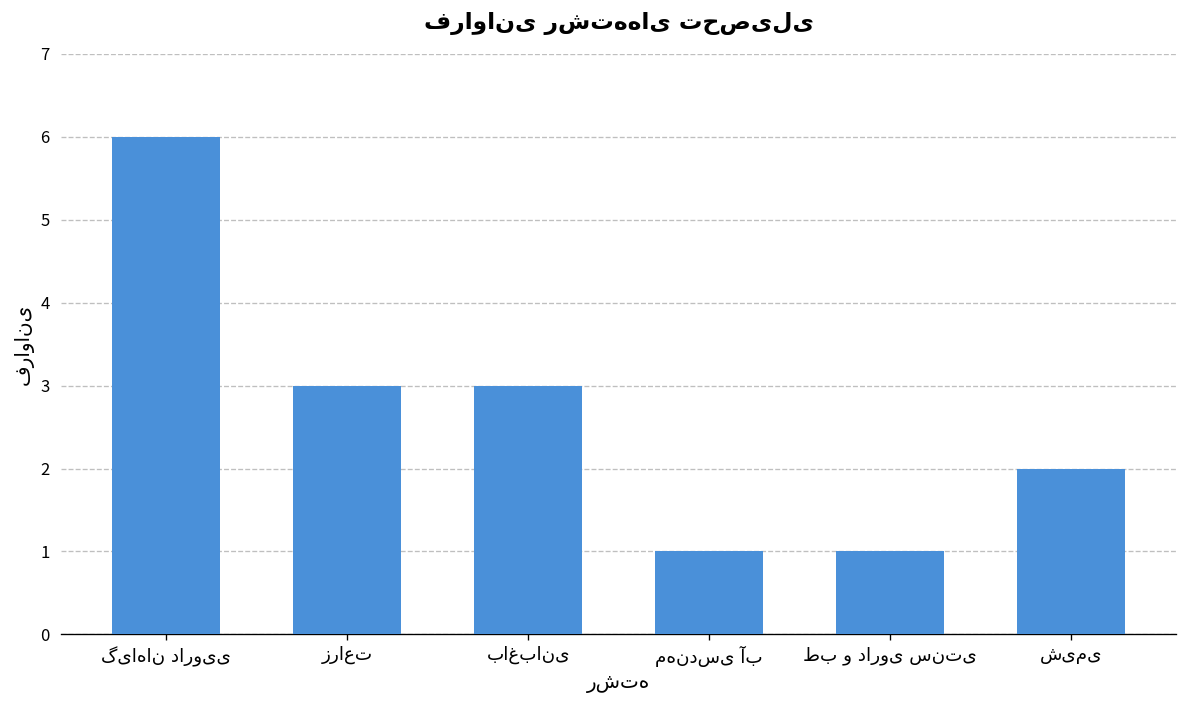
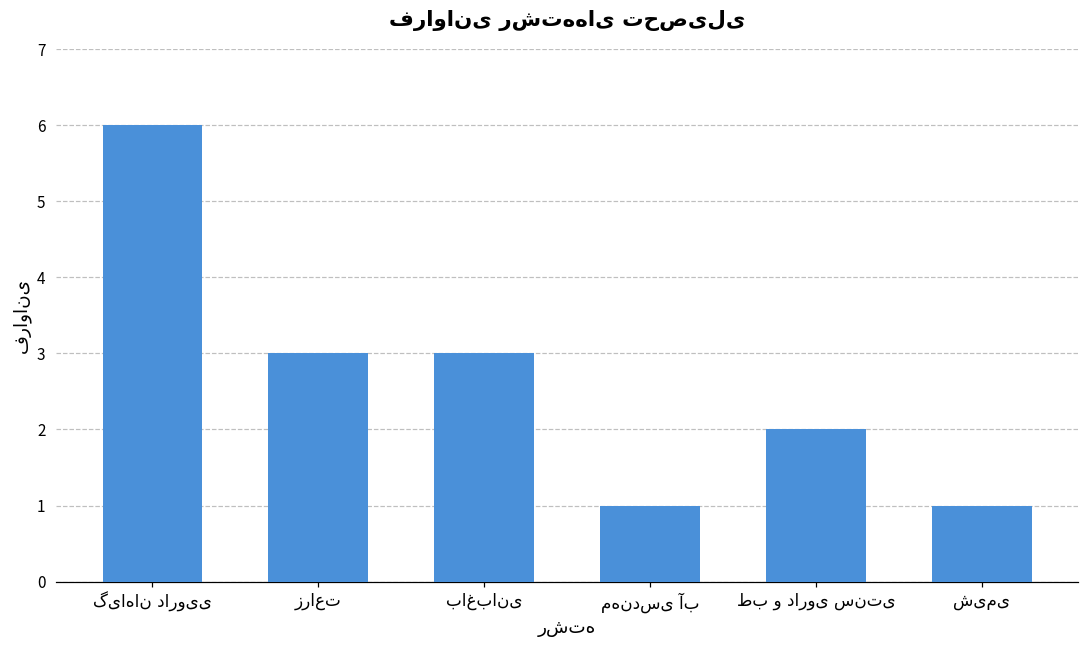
  {
    "گیاهان دارویی": 6,
    "زراعت": 3,
    "باغبانی": 3,
    "مهندسی آب": 1,
-   "طب و داروی سنتی": 1,
-   "شیمی": 2
+   "طب و داروی سنتی": 2,
+   "شیمی": 1
  }
